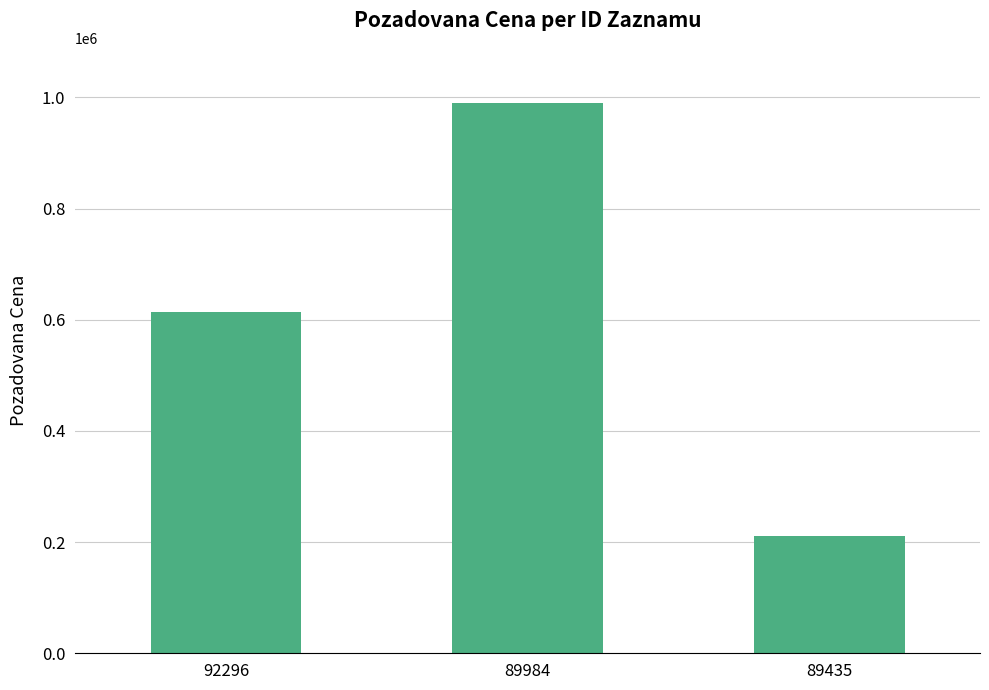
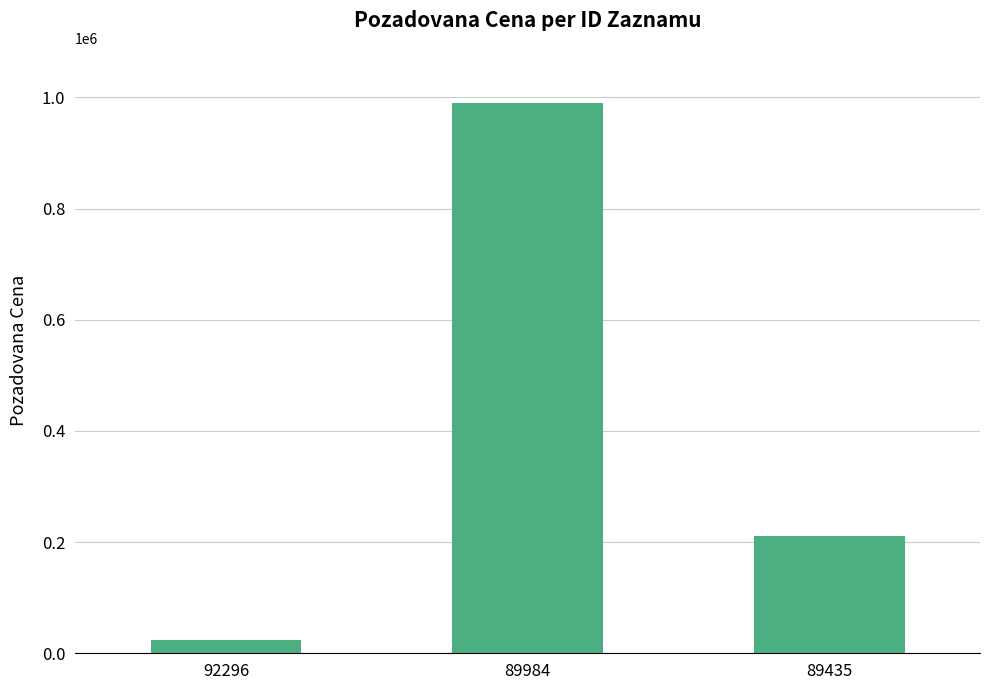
  {
-   "92296": 610000,
+   "92296": 20000,
    "89984": 990000,
    "89435": 210000
  }
